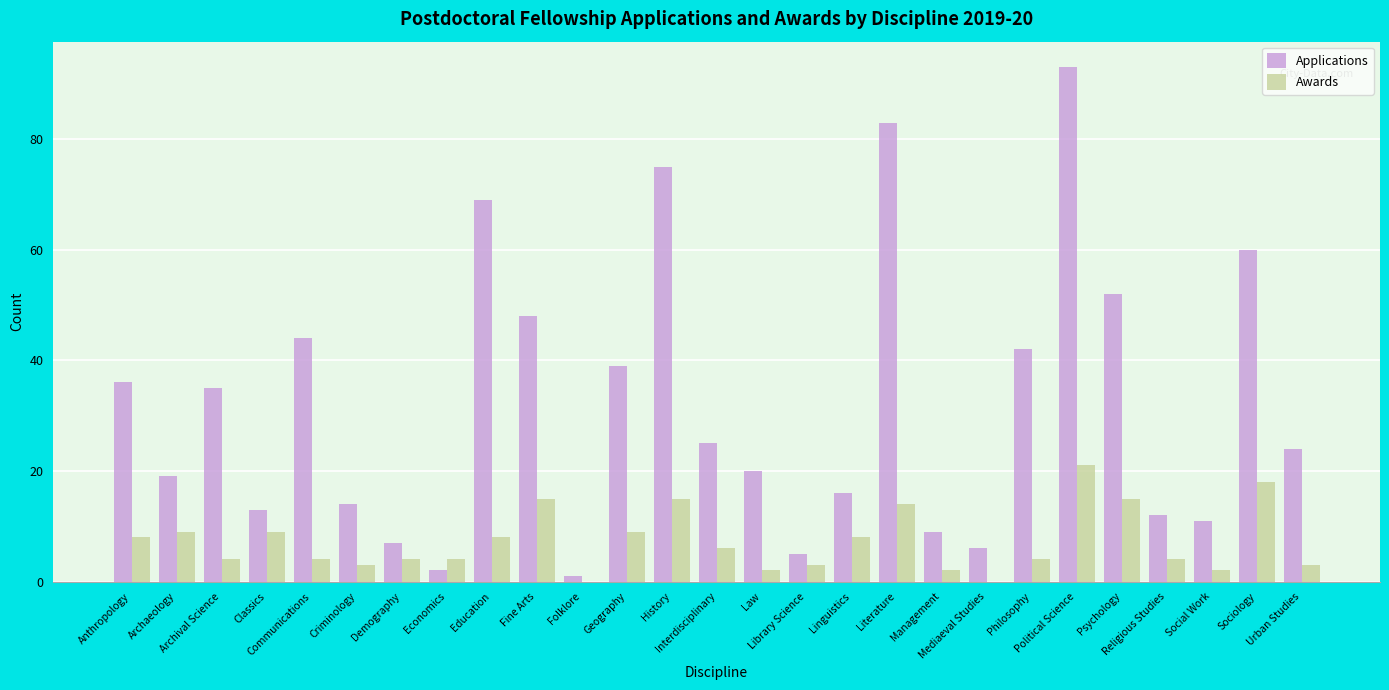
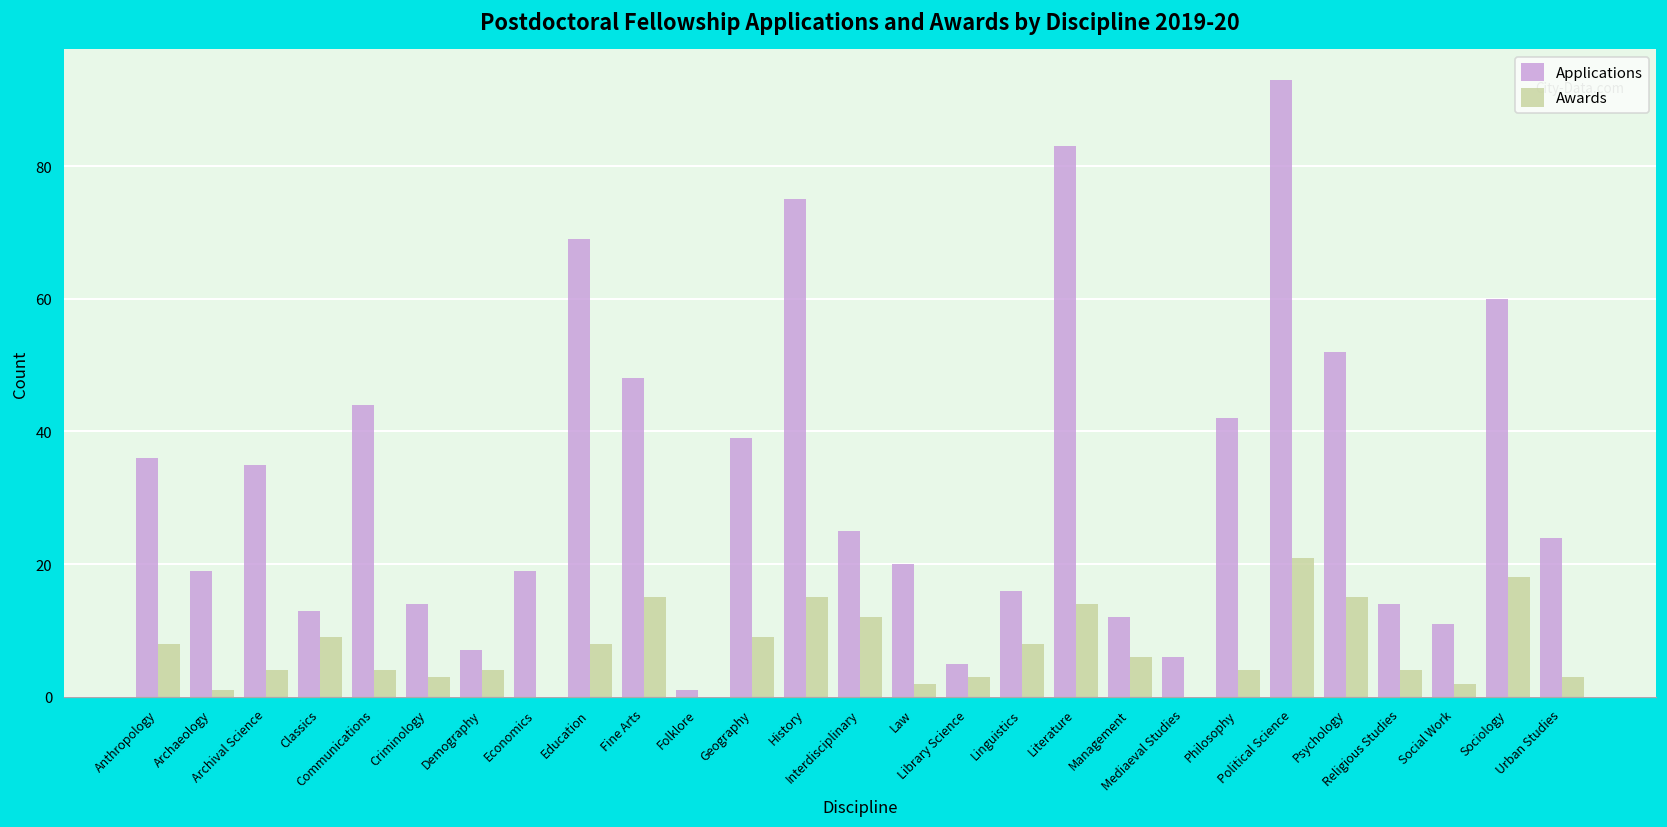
  {
    "Applications": {
      "Anthropology": 36,
      "Archaeology": 19,
      "Archival Science": 35,
      "Classics": 13,
      "Communications": 44,
      "Criminology": 14,
      "Demography": 7,
-     "Economics": 2,
+     "Economics": 19,
      "Education": 69,
      "Fine Arts": 48,
      "Folklore": 1,
      "Geography": 39,
      "History": 75,
      "Interdisciplinary": 25,
      "Law": 20,
      "Library Science": 5,
      "Linguistics": 16,
      "Literature": 83,
-     "Management": 9,
+     "Management": 12,
      "Mediaeval Studies": 6,
      "Philosophy": 42,
      "Political Science": 93,
      "Psychology": 52,
-     "Religious Studies": 12,
+     "Religious Studies": 14,
      "Social Work": 11,
      "Sociology": 60,
      "Urban Studies": 24
    },
    "Awards": {
      "Anthropology": 8,
-     "Archaeology": 9,
+     "Archaeology": 1,
      "Archival Science": 4,
      "Classics": 9,
      "Communications": 4,
      "Criminology": 3,
      "Demography": 4,
-     "Economics": 4,
+     "Economics": 0,
      "Education": 8,
      "Fine Arts": 15,
      "Folklore": 0,
      "Geography": 9,
      "History": 15,
-     "Interdisciplinary": 6,
+     "Interdisciplinary": 12,
      "Law": 2,
      "Library Science": 3,
      "Linguistics": 8,
      "Literature": 14,
-     "Management": 2,
+     "Management": 6,
      "Mediaeval Studies": 0,
      "Philosophy": 4,
      "Political Science": 21,
      "Psychology": 15,
      "Religious Studies": 4,
      "Social Work": 2,
      "Sociology": 18,
      "Urban Studies": 3
    }
  }
